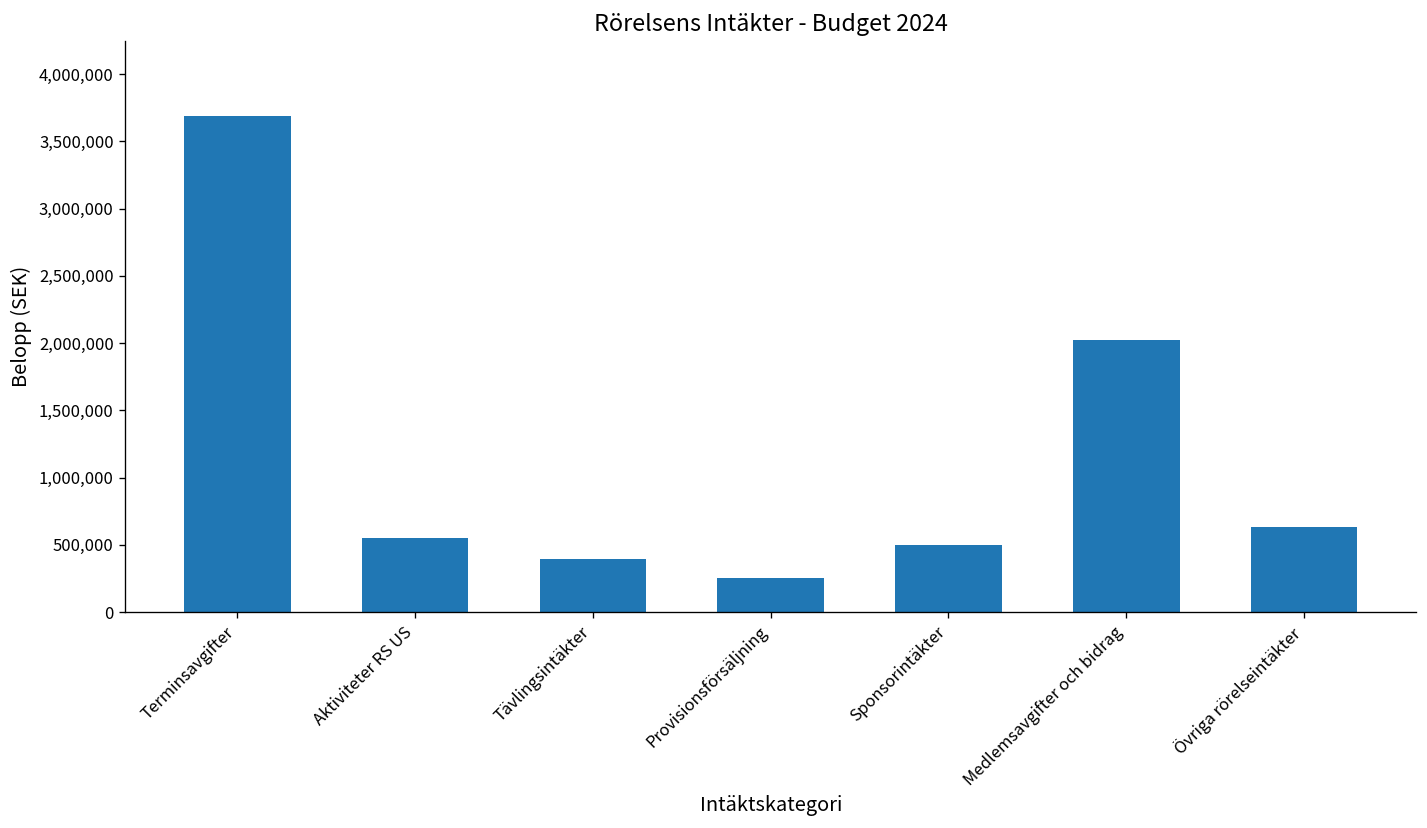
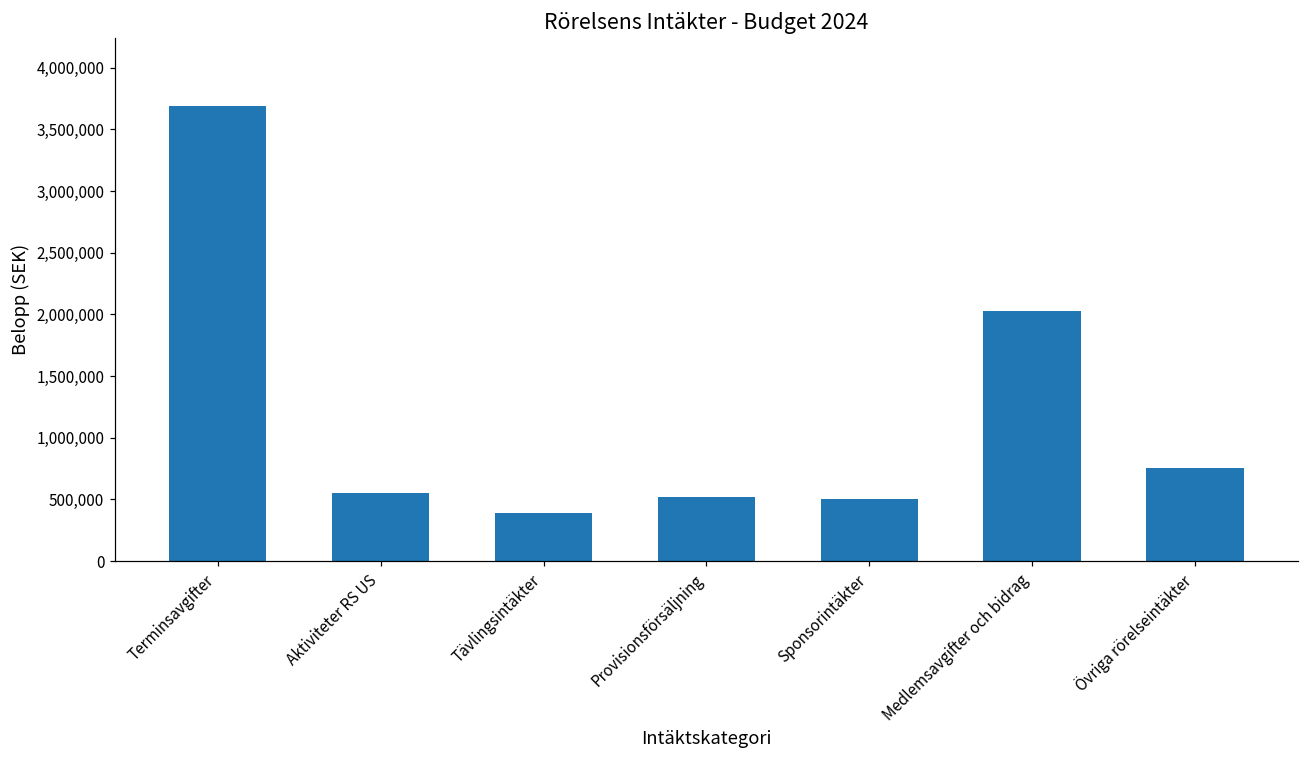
  {
    "Terminsavgifter": "3,690,000",
    "Aktiviteter RS US": "550,000",
    "Tävlingsintäkter": "390,000",
-   "Provisionsförsäljning": "260,000",
+   "Provisionsförsäljning": "520,000",
    "Sponsorintäkter": "500,000",
    "Medlemsavgifter och bidrag": "2,030,000",
-   "Övriga rörelseintäkter": "630,000"
+   "Övriga rörelseintäkter": "750,000"
  }
